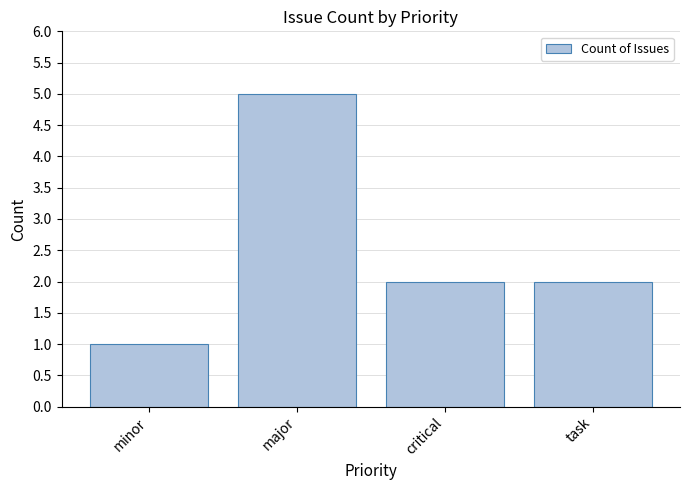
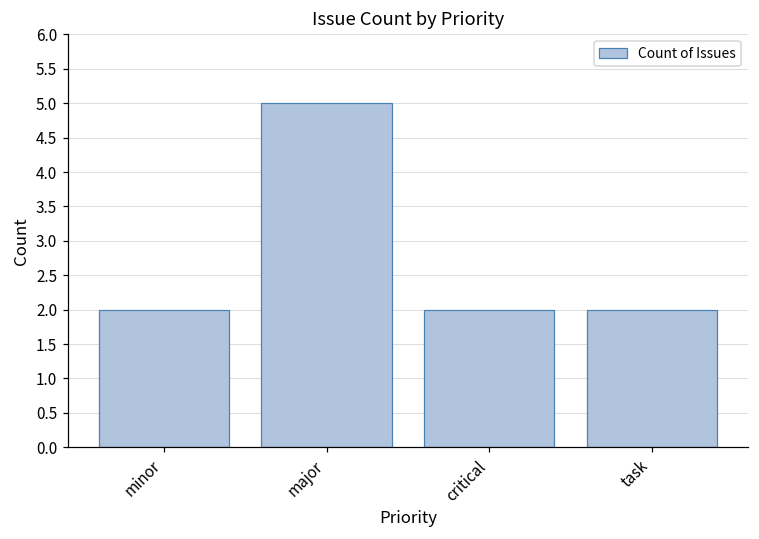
  {
-   "minor": 1,
+   "minor": 2,
    "major": 5,
    "critical": 2,
    "task": 2
  }
